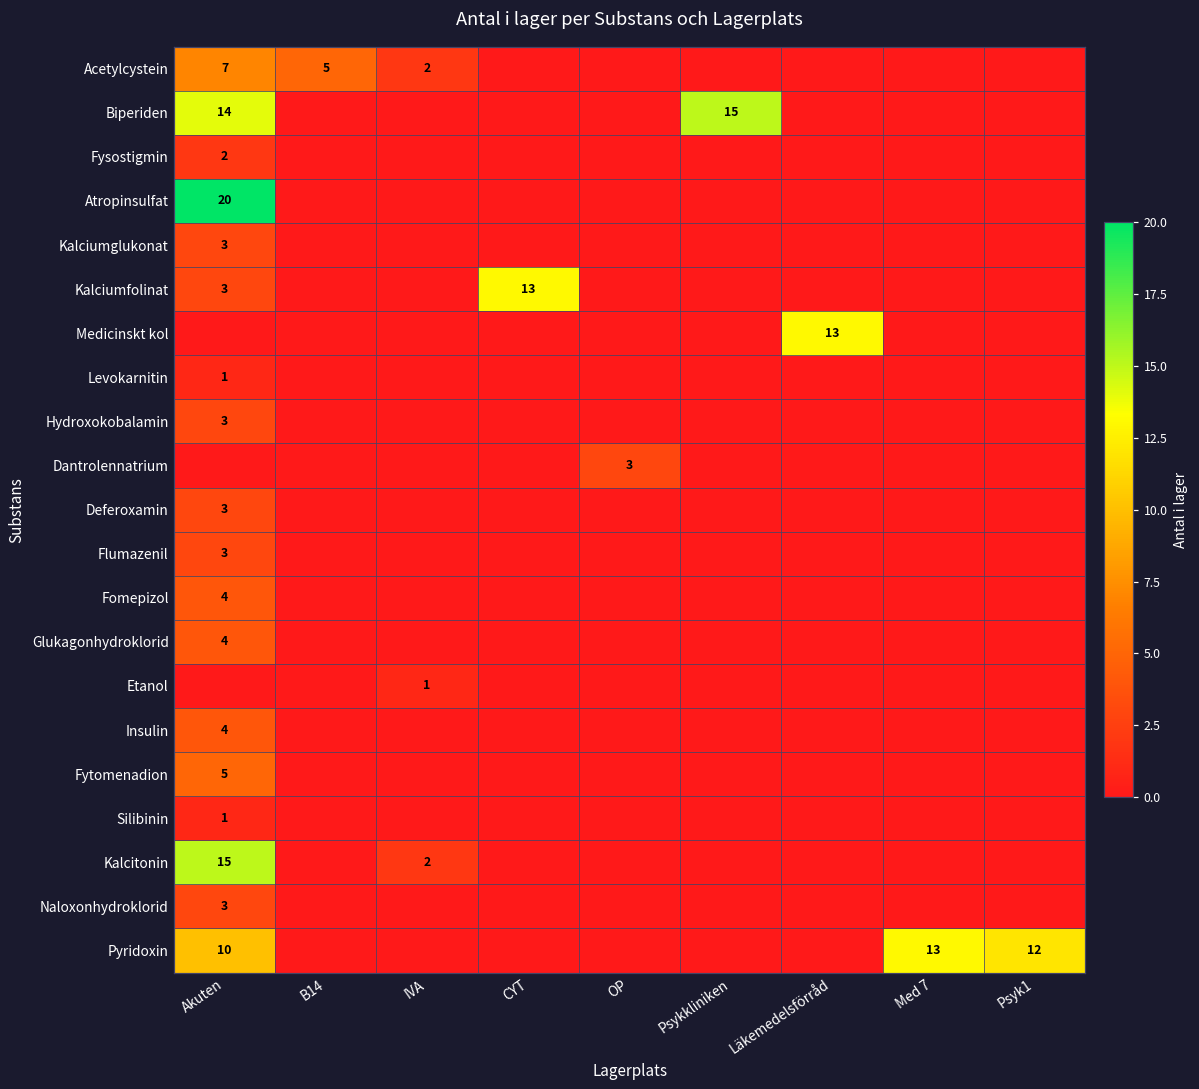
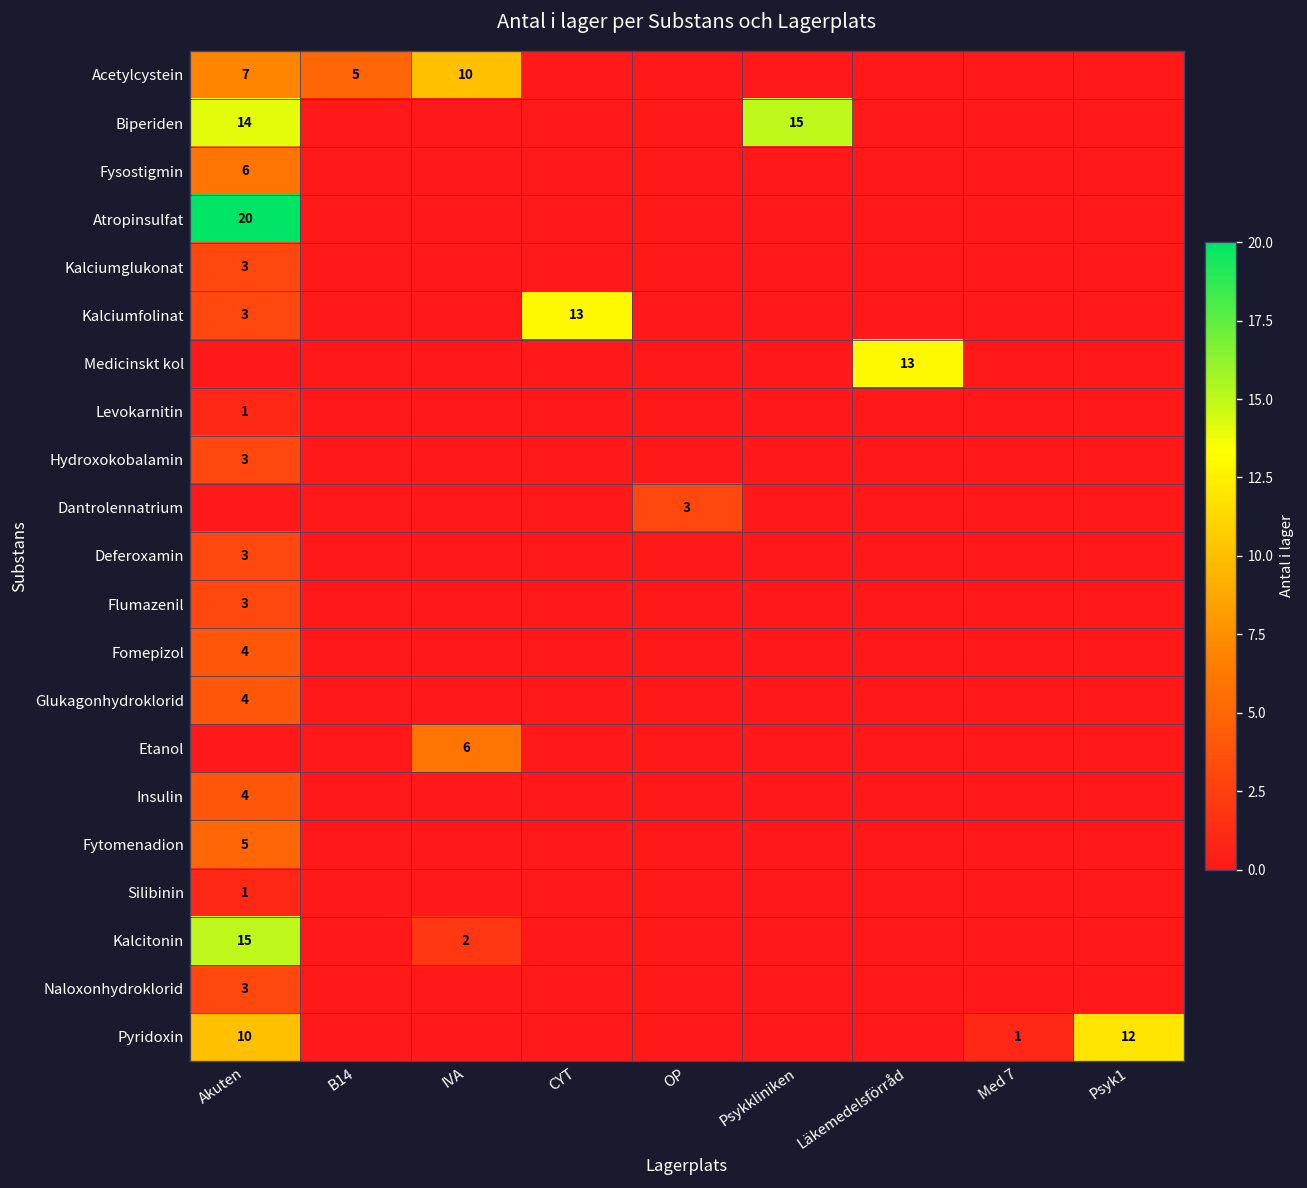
  {
    "Acetylcystein": {
      "Akuten": 7,
      "B14": 5,
-     "IVA": 2
+     "IVA": 10
    },
    "Biperiden": {
      "Akuten": 14,
      "Psykkliniken": 15
    },
    "Fysostigmin": {
-     "Akuten": 2
+     "Akuten": 6
    },
    "Atropinsulfat": {
      "Akuten": 20
    },
    "Kalciumglukonat": {
      "Akuten": 3
    },
    "Kalciumfolinat": {
      "Akuten": 3,
      "CYT": 13
    },
    "Medicinskt kol": {
      "Läkemedelsförråd": 13
    },
    "Levokarnitin": {
      "Akuten": 1
    },
    "Hydroxokobalamin": {
      "Akuten": 3
    },
    "Dantrolennatrium": {
      "OP": 3
    },
    "Deferoxamin": {
      "Akuten": 3
    },
    "Flumazenil": {
      "Akuten": 3
    },
    "Fomepizol": {
      "Akuten": 4
    },
    "Glukagonhydroklorid": {
      "Akuten": 4
    },
    "Etanol": {
-     "IVA": 1
+     "IVA": 6
    },
    "Insulin": {
      "Akuten": 4
    },
    "Fytomenadion": {
      "Akuten": 5
    },
    "Silibinin": {
      "Akuten": 1
    },
    "Kalcitonin": {
      "Akuten": 15,
      "IVA": 2
    },
    "Naloxonhydroklorid": {
      "Akuten": 3
    },
    "Pyridoxin": {
      "Akuten": 10,
-     "Med 7": 13,
+     "Med 7": 1,
      "Psyk1": 12
    }
  }
